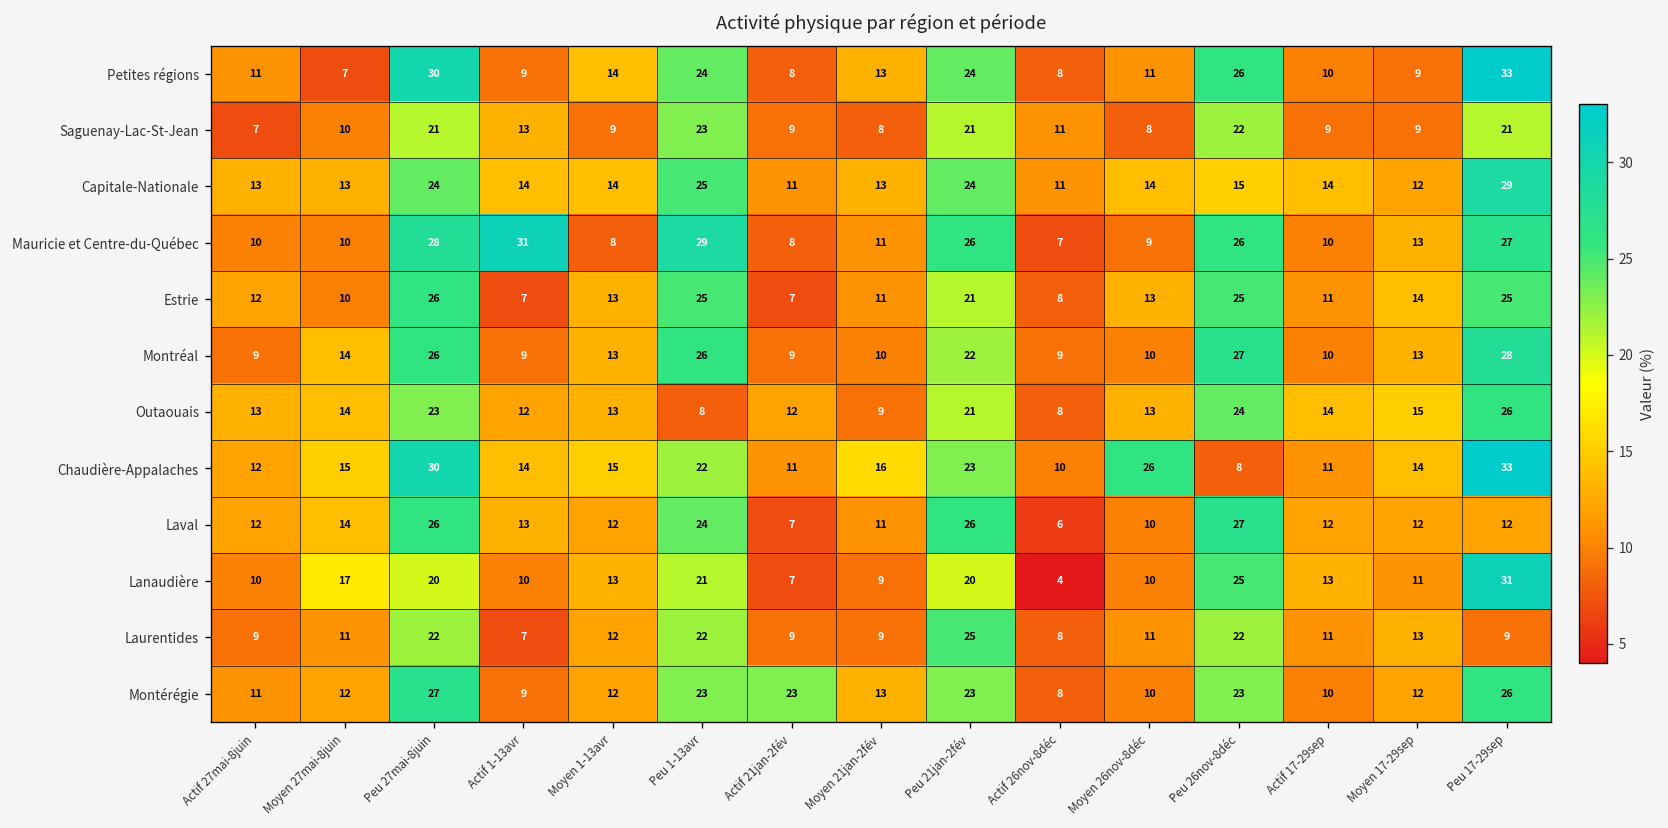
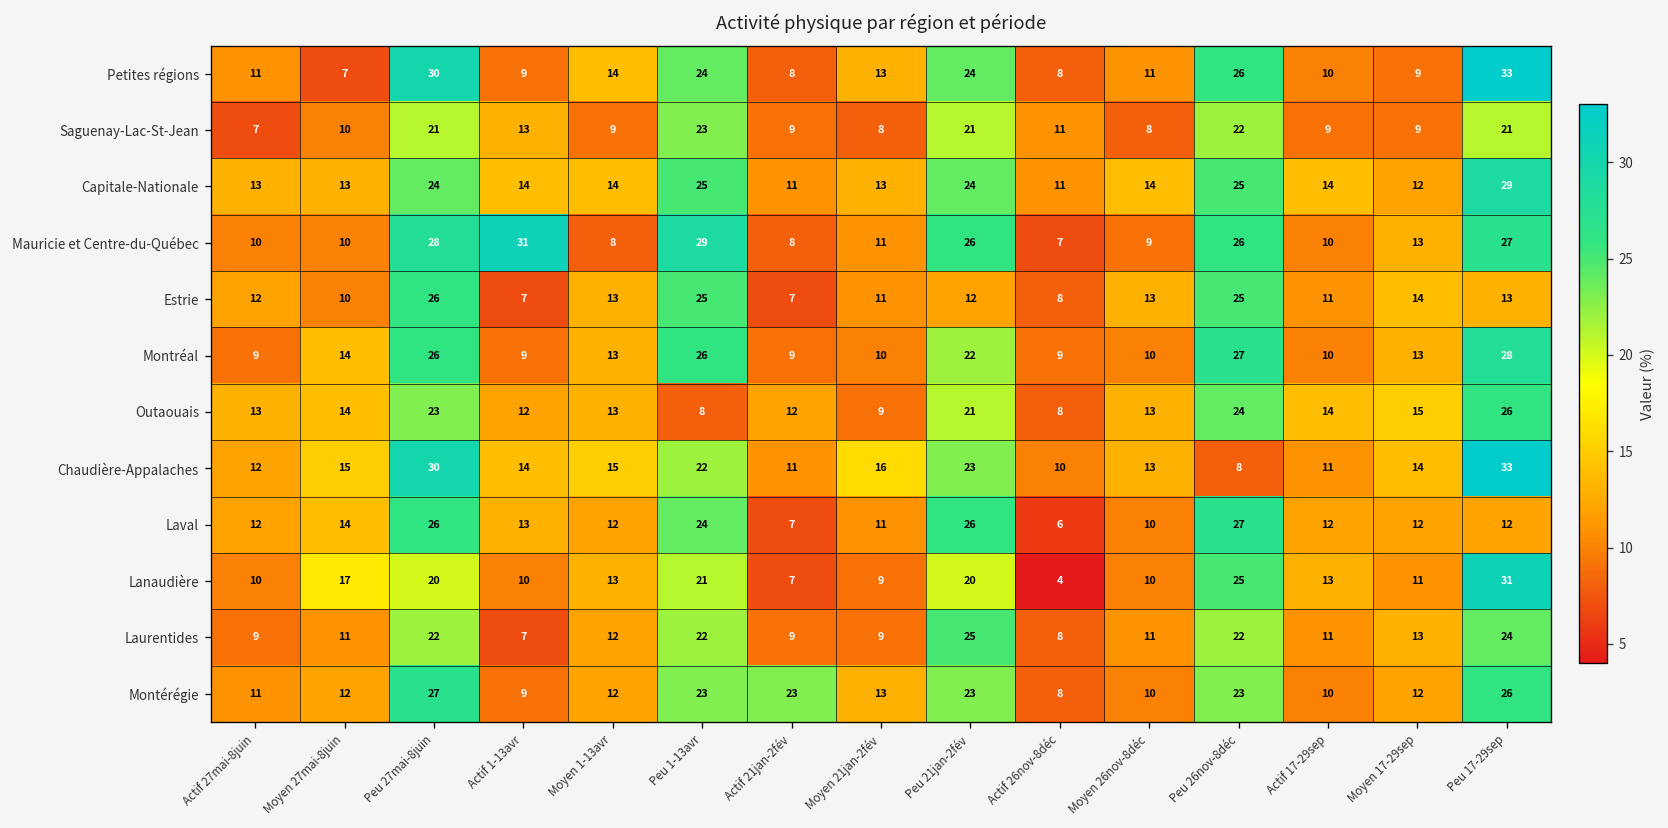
  {
    "Petites régions": {
      "Actif 27mai-8juin": 11,
      "Moyen 27mai-8juin": 7,
      "Peu 27mai-8juin": 30,
      "Actif 1-13avr": 9,
      "Moyen 1-13avr": 14,
      "Peu 1-13avr": 24,
      "Actif 21jan-2fév": 8,
      "Moyen 21jan-2fév": 13,
      "Peu 21jan-2fév": 24,
      "Actif 26nov-8déc": 8,
      "Moyen 26nov-8déc": 11,
      "Peu 26nov-8déc": 26,
      "Actif 17-29sep": 10,
      "Moyen 17-29sep": 9,
      "Peu 17-29sep": 33
    },
    "Saguenay-Lac-St-Jean": {
      "Actif 27mai-8juin": 7,
      "Moyen 27mai-8juin": 10,
      "Peu 27mai-8juin": 21,
      "Actif 1-13avr": 13,
      "Moyen 1-13avr": 9,
      "Peu 1-13avr": 23,
      "Actif 21jan-2fév": 9,
      "Moyen 21jan-2fév": 8,
      "Peu 21jan-2fév": 21,
      "Actif 26nov-8déc": 11,
      "Moyen 26nov-8déc": 8,
      "Peu 26nov-8déc": 22,
      "Actif 17-29sep": 9,
      "Moyen 17-29sep": 9,
      "Peu 17-29sep": 21
    },
    "Capitale-Nationale": {
      "Actif 27mai-8juin": 13,
      "Moyen 27mai-8juin": 13,
      "Peu 27mai-8juin": 24,
      "Actif 1-13avr": 14,
      "Moyen 1-13avr": 14,
      "Peu 1-13avr": 25,
      "Actif 21jan-2fév": 11,
      "Moyen 21jan-2fév": 13,
      "Peu 21jan-2fév": 24,
      "Actif 26nov-8déc": 11,
      "Moyen 26nov-8déc": 14,
-     "Peu 26nov-8déc": 15,
+     "Peu 26nov-8déc": 25,
      "Actif 17-29sep": 14,
      "Moyen 17-29sep": 12,
      "Peu 17-29sep": 29
    },
    "Mauricie et Centre-du-Québec": {
      "Actif 27mai-8juin": 10,
      "Moyen 27mai-8juin": 10,
      "Peu 27mai-8juin": 28,
      "Actif 1-13avr": 31,
      "Moyen 1-13avr": 8,
      "Peu 1-13avr": 29,
      "Actif 21jan-2fév": 8,
      "Moyen 21jan-2fév": 11,
      "Peu 21jan-2fév": 26,
      "Actif 26nov-8déc": 7,
      "Moyen 26nov-8déc": 9,
      "Peu 26nov-8déc": 26,
      "Actif 17-29sep": 10,
      "Moyen 17-29sep": 13,
      "Peu 17-29sep": 27
    },
    "Estrie": {
      "Actif 27mai-8juin": 12,
      "Moyen 27mai-8juin": 10,
      "Peu 27mai-8juin": 26,
      "Actif 1-13avr": 7,
      "Moyen 1-13avr": 13,
      "Peu 1-13avr": 25,
      "Actif 21jan-2fév": 7,
      "Moyen 21jan-2fév": 11,
-     "Peu 21jan-2fév": 21,
+     "Peu 21jan-2fév": 12,
      "Actif 26nov-8déc": 8,
      "Moyen 26nov-8déc": 13,
      "Peu 26nov-8déc": 25,
      "Actif 17-29sep": 11,
      "Moyen 17-29sep": 14,
-     "Peu 17-29sep": 25
+     "Peu 17-29sep": 13
    },
    "Montréal": {
      "Actif 27mai-8juin": 9,
      "Moyen 27mai-8juin": 14,
      "Peu 27mai-8juin": 26,
      "Actif 1-13avr": 9,
      "Moyen 1-13avr": 13,
      "Peu 1-13avr": 26,
      "Actif 21jan-2fév": 9,
      "Moyen 21jan-2fév": 10,
      "Peu 21jan-2fév": 22,
      "Actif 26nov-8déc": 9,
      "Moyen 26nov-8déc": 10,
      "Peu 26nov-8déc": 27,
      "Actif 17-29sep": 10,
      "Moyen 17-29sep": 13,
      "Peu 17-29sep": 28
    },
    "Outaouais": {
      "Actif 27mai-8juin": 13,
      "Moyen 27mai-8juin": 14,
      "Peu 27mai-8juin": 23,
      "Actif 1-13avr": 12,
      "Moyen 1-13avr": 13,
      "Peu 1-13avr": 8,
      "Actif 21jan-2fév": 12,
      "Moyen 21jan-2fév": 9,
      "Peu 21jan-2fév": 21,
      "Actif 26nov-8déc": 8,
      "Moyen 26nov-8déc": 13,
      "Peu 26nov-8déc": 24,
      "Actif 17-29sep": 14,
      "Moyen 17-29sep": 15,
      "Peu 17-29sep": 26
    },
    "Chaudière-Appalaches": {
      "Actif 27mai-8juin": 12,
      "Moyen 27mai-8juin": 15,
      "Peu 27mai-8juin": 30,
      "Actif 1-13avr": 14,
      "Moyen 1-13avr": 15,
      "Peu 1-13avr": 22,
      "Actif 21jan-2fév": 11,
      "Moyen 21jan-2fév": 16,
      "Peu 21jan-2fév": 23,
      "Actif 26nov-8déc": 10,
-     "Moyen 26nov-8déc": 26,
+     "Moyen 26nov-8déc": 13,
      "Peu 26nov-8déc": 8,
      "Actif 17-29sep": 11,
      "Moyen 17-29sep": 14,
      "Peu 17-29sep": 33
    },
    "Laval": {
      "Actif 27mai-8juin": 12,
      "Moyen 27mai-8juin": 14,
      "Peu 27mai-8juin": 26,
      "Actif 1-13avr": 13,
      "Moyen 1-13avr": 12,
      "Peu 1-13avr": 24,
      "Actif 21jan-2fév": 7,
      "Moyen 21jan-2fév": 11,
      "Peu 21jan-2fév": 26,
      "Actif 26nov-8déc": 6,
      "Moyen 26nov-8déc": 10,
      "Peu 26nov-8déc": 27,
      "Actif 17-29sep": 12,
      "Moyen 17-29sep": 12,
      "Peu 17-29sep": 12
    },
    "Lanaudière": {
      "Actif 27mai-8juin": 10,
      "Moyen 27mai-8juin": 17,
      "Peu 27mai-8juin": 20,
      "Actif 1-13avr": 10,
      "Moyen 1-13avr": 13,
      "Peu 1-13avr": 21,
      "Actif 21jan-2fév": 7,
      "Moyen 21jan-2fév": 9,
      "Peu 21jan-2fév": 20,
      "Actif 26nov-8déc": 4,
      "Moyen 26nov-8déc": 10,
      "Peu 26nov-8déc": 25,
      "Actif 17-29sep": 13,
      "Moyen 17-29sep": 11,
      "Peu 17-29sep": 31
    },
    "Laurentides": {
      "Actif 27mai-8juin": 9,
      "Moyen 27mai-8juin": 11,
      "Peu 27mai-8juin": 22,
      "Actif 1-13avr": 7,
      "Moyen 1-13avr": 12,
      "Peu 1-13avr": 22,
      "Actif 21jan-2fév": 9,
      "Moyen 21jan-2fév": 9,
      "Peu 21jan-2fév": 25,
      "Actif 26nov-8déc": 8,
      "Moyen 26nov-8déc": 11,
      "Peu 26nov-8déc": 22,
      "Actif 17-29sep": 11,
      "Moyen 17-29sep": 13,
-     "Peu 17-29sep": 9
+     "Peu 17-29sep": 24
    },
    "Montérégie": {
      "Actif 27mai-8juin": 11,
      "Moyen 27mai-8juin": 12,
      "Peu 27mai-8juin": 27,
      "Actif 1-13avr": 9,
      "Moyen 1-13avr": 12,
      "Peu 1-13avr": 23,
      "Actif 21jan-2fév": 23,
      "Moyen 21jan-2fév": 13,
      "Peu 21jan-2fév": 23,
      "Actif 26nov-8déc": 8,
      "Moyen 26nov-8déc": 10,
      "Peu 26nov-8déc": 23,
      "Actif 17-29sep": 10,
      "Moyen 17-29sep": 12,
      "Peu 17-29sep": 26
    }
  }
